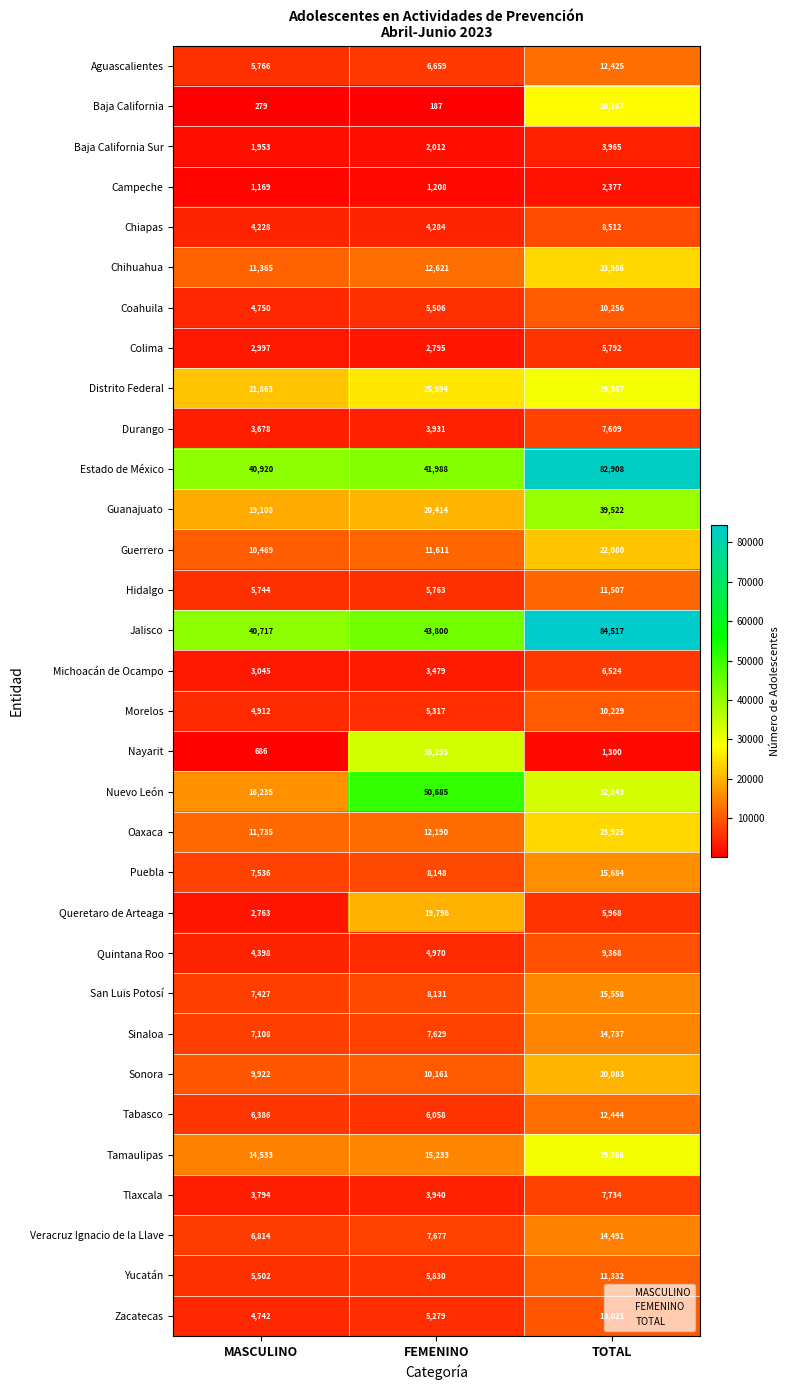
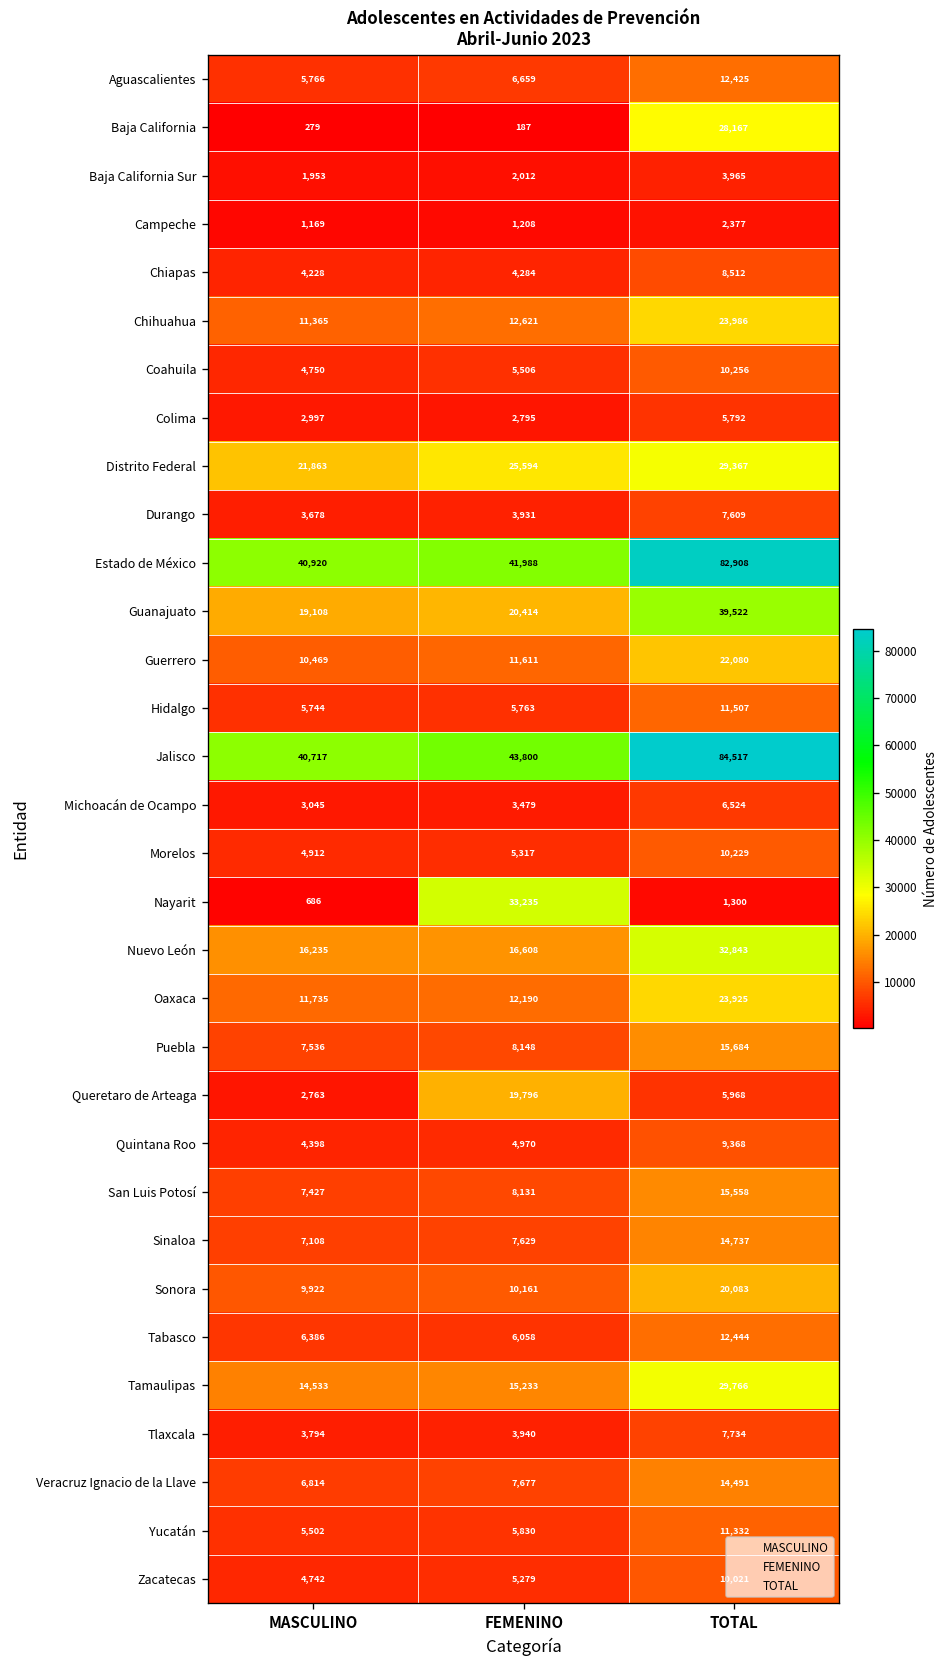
  {
    "Aguascalientes": {
      "MASCULINO": "5,766",
      "FEMENINO": "6,659",
      "TOTAL": "12,425"
    },
    "Baja California": {
      "MASCULINO": "279",
      "FEMENINO": "187",
      "TOTAL": "28,167"
    },
    "Baja California Sur": {
      "MASCULINO": "1,953",
      "FEMENINO": "2,012",
      "TOTAL": "3,965"
    },
    "Campeche": {
      "MASCULINO": "1,169",
      "FEMENINO": "1,208",
      "TOTAL": "2,377"
    },
    "Chiapas": {
      "MASCULINO": "4,228",
      "FEMENINO": "4,284",
      "TOTAL": "8,512"
    },
    "Chihuahua": {
      "MASCULINO": "11,365",
      "FEMENINO": "12,621",
      "TOTAL": "23,986"
    },
    "Coahuila": {
      "MASCULINO": "4,750",
      "FEMENINO": "5,506",
      "TOTAL": "10,256"
    },
    "Colima": {
      "MASCULINO": "2,997",
      "FEMENINO": "2,795",
      "TOTAL": "5,792"
    },
    "Distrito Federal": {
      "MASCULINO": "21,863",
      "FEMENINO": "25,594",
      "TOTAL": "29,367"
    },
    "Durango": {
      "MASCULINO": "3,678",
      "FEMENINO": "3,931",
      "TOTAL": "7,609"
    },
    "Estado de México": {
      "MASCULINO": "40,920",
      "FEMENINO": "41,988",
      "TOTAL": "82,908"
    },
    "Guanajuato": {
      "MASCULINO": "19,108",
      "FEMENINO": "20,414",
      "TOTAL": "39,522"
    },
    "Guerrero": {
      "MASCULINO": "10,469",
      "FEMENINO": "11,611",
      "TOTAL": "22,080"
    },
    "Hidalgo": {
      "MASCULINO": "5,744",
      "FEMENINO": "5,763",
      "TOTAL": "11,507"
    },
    "Jalisco": {
      "MASCULINO": "40,717",
      "FEMENINO": "43,800",
      "TOTAL": "84,517"
    },
    "Michoacán de Ocampo": {
      "MASCULINO": "3,045",
      "FEMENINO": "3,479",
      "TOTAL": "6,524"
    },
    "Morelos": {
      "MASCULINO": "4,912",
      "FEMENINO": "5,317",
      "TOTAL": "10,229"
    },
    "Nayarit": {
      "MASCULINO": "686",
      "FEMENINO": "33,235",
      "TOTAL": "1,300"
    },
    "Nuevo León": {
      "MASCULINO": "16,235",
-     "FEMENINO": "50,685",
+     "FEMENINO": "16,608",
      "TOTAL": "32,843"
    },
    "Oaxaca": {
      "MASCULINO": "11,735",
      "FEMENINO": "12,190",
      "TOTAL": "23,925"
    },
    "Puebla": {
      "MASCULINO": "7,536",
      "FEMENINO": "8,148",
      "TOTAL": "15,684"
    },
    "Queretaro de Arteaga": {
      "MASCULINO": "2,763",
      "FEMENINO": "19,796",
      "TOTAL": "5,968"
    },
    "Quintana Roo": {
      "MASCULINO": "4,398",
      "FEMENINO": "4,970",
      "TOTAL": "9,368"
    },
    "San Luis Potosí": {
      "MASCULINO": "7,427",
      "FEMENINO": "8,131",
      "TOTAL": "15,558"
    },
    "Sinaloa": {
      "MASCULINO": "7,108",
      "FEMENINO": "7,629",
      "TOTAL": "14,737"
    },
    "Sonora": {
      "MASCULINO": "9,922",
      "FEMENINO": "10,161",
      "TOTAL": "20,083"
    },
    "Tabasco": {
      "MASCULINO": "6,386",
      "FEMENINO": "6,058",
      "TOTAL": "12,444"
    },
    "Tamaulipas": {
      "MASCULINO": "14,533",
      "FEMENINO": "15,233",
      "TOTAL": "29,766"
    },
    "Tlaxcala": {
      "MASCULINO": "3,794",
      "FEMENINO": "3,940",
      "TOTAL": "7,734"
    },
    "Veracruz Ignacio de la Llave": {
      "MASCULINO": "6,814",
      "FEMENINO": "7,677",
      "TOTAL": "14,491"
    },
    "Yucatán": {
      "MASCULINO": "5,502",
      "FEMENINO": "5,830",
      "TOTAL": "11,332"
    },
    "Zacatecas": {
      "MASCULINO": "4,742",
      "FEMENINO": "5,279"
    }
  }
